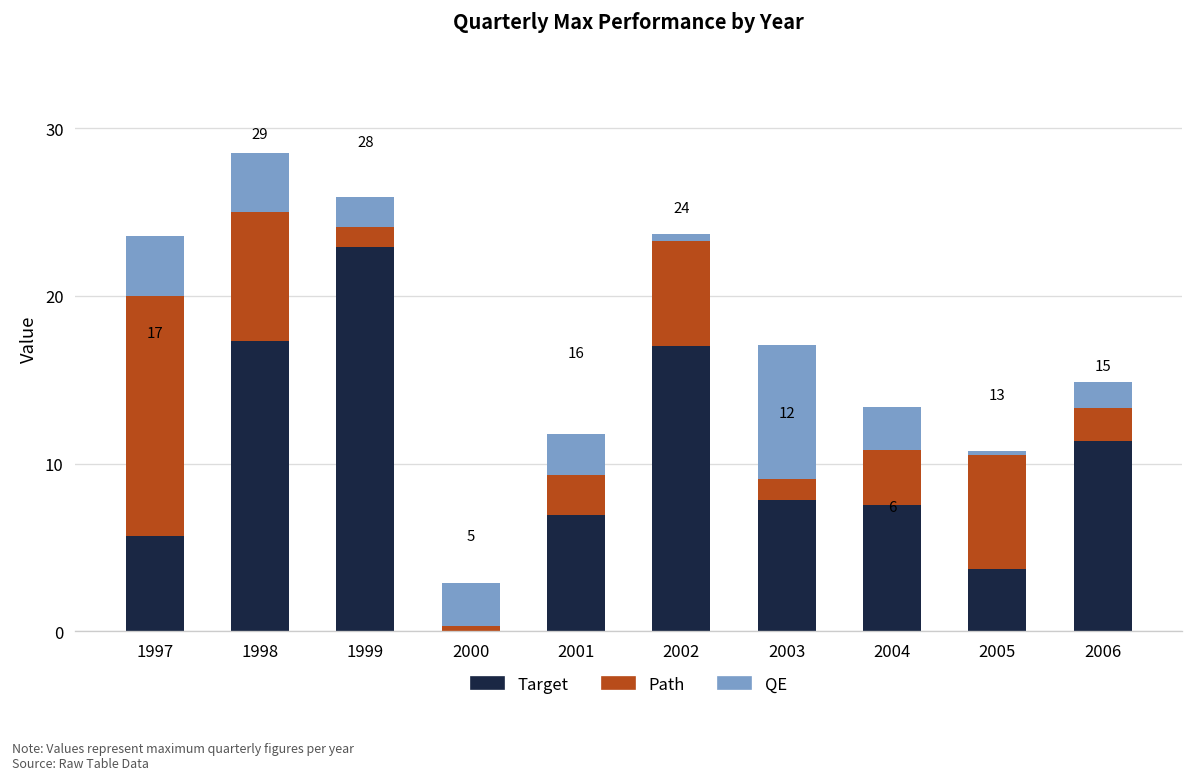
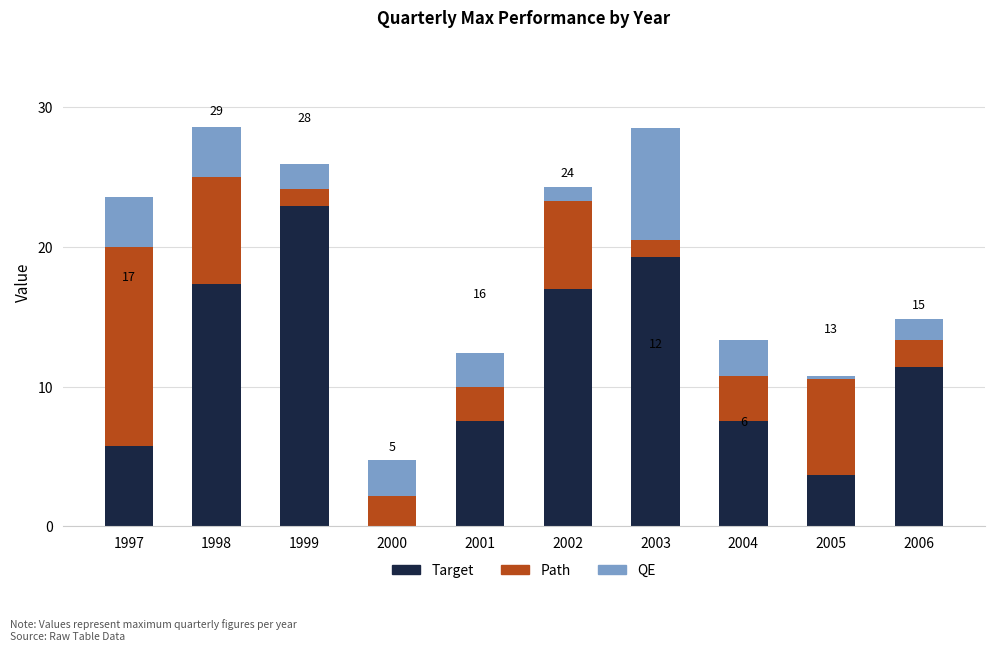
  {
    "Target": {
      "1997": 5.7,
      "1998": 17.3,
      "1999": 22.9,
-     "2001": 7.0,
+     "2001": 7.6,
      "2002": 17.0,
-     "2003": 7.9,
+     "2003": 19.3,
      "2005": 3.7,
      "2006": 11.4
    },
    "Path": {
      "1998": 7.7,
      "1999": 1.2,
-     "2000": 0.8,
+     "2000": 2.7,
      "2001": 2.4,
      "2002": 6.3,
      "2003": 1.2,
      "2004": 3.3,
      "2005": 6.8,
      "2006": 2.0
    },
    "QE": {
      "1997": 3.6,
      "1999": 1.8,
      "2000": 2.6,
      "2001": 2.4,
-     "2002": 0.4,
+     "2002": 1.0,
      "2004": 2.6,
      "2005": 0.2
    }
  }
